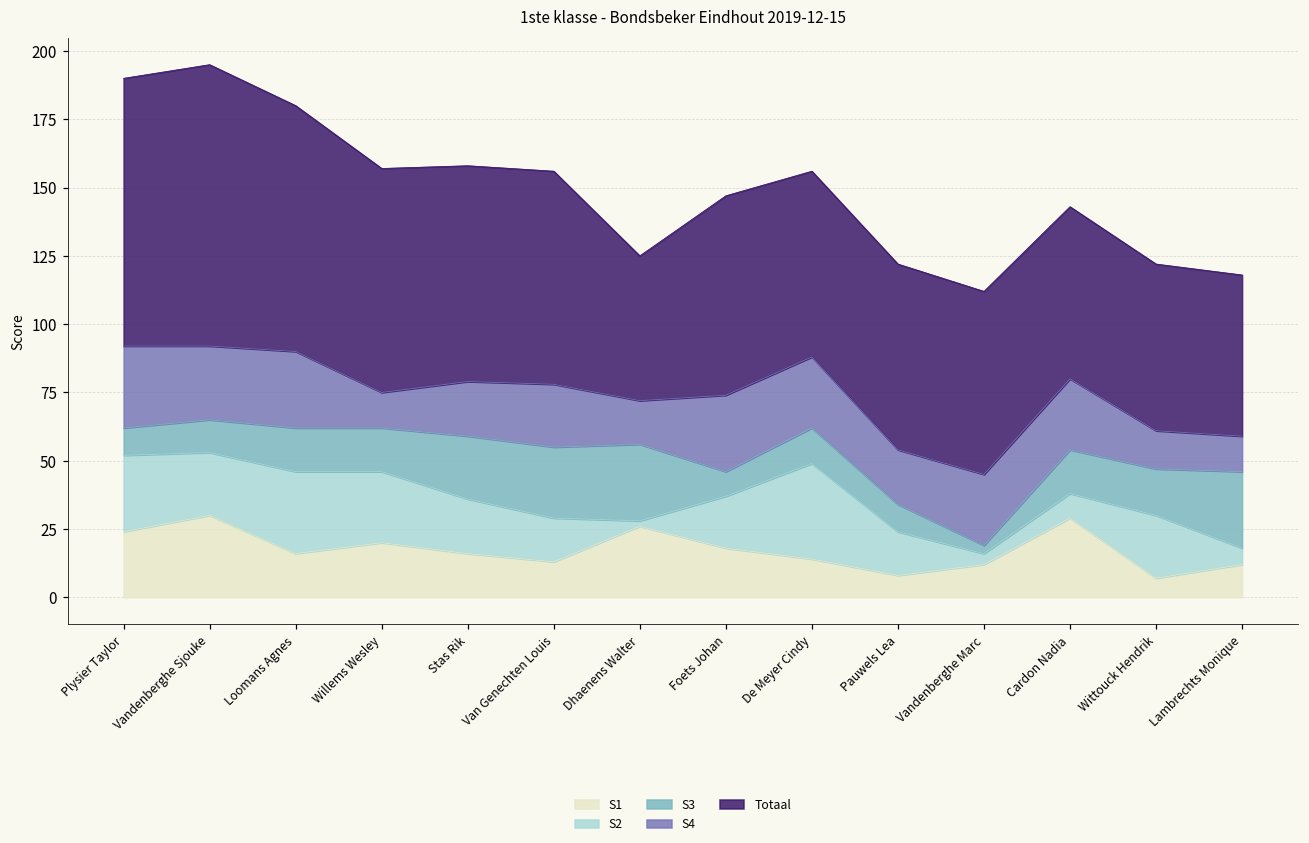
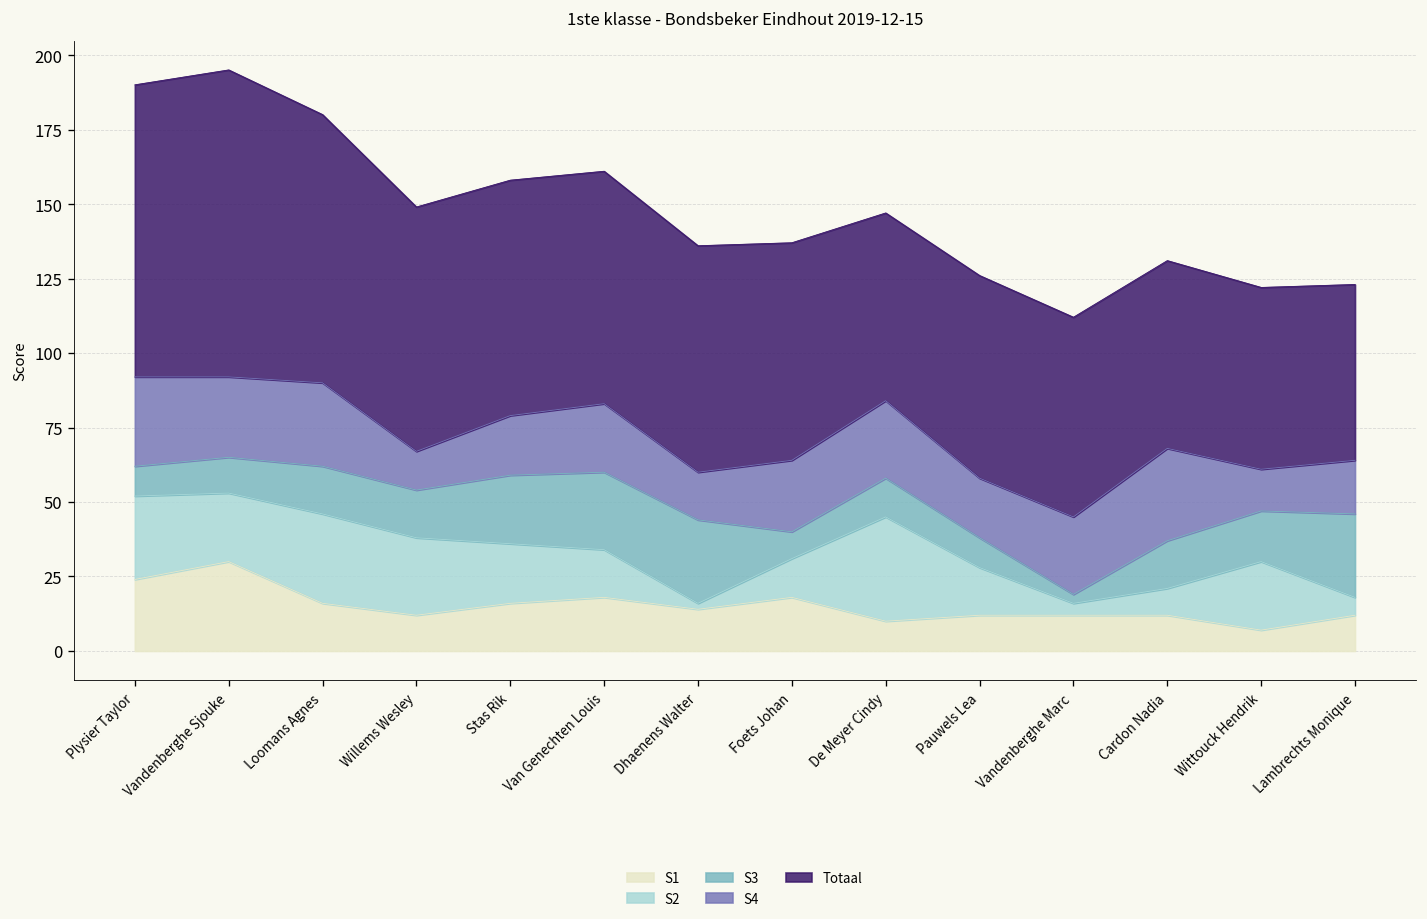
  {
    "S1": {
      "Plysier Taylor": 24,
      "Vandenberghe Sjouke": 30,
      "Loomans Agnes": 16,
-     "Willems Wesley": 20,
+     "Willems Wesley": 12,
      "Stas Rik": 16,
-     "Van Genechten Louis": 13,
-     "Dhaenens Walter": 26,
+     "Van Genechten Louis": 18,
+     "Dhaenens Walter": 14,
      "Foets Johan": 18,
-     "De Meyer Cindy": 14,
-     "Pauwels Lea": 8,
+     "De Meyer Cindy": 10,
+     "Pauwels Lea": 12,
      "Vandenberghe Marc": 12,
-     "Cardon Nadia": 29,
+     "Cardon Nadia": 12,
      "Wittouck Hendrik": 7,
      "Lambrechts Monique": 12
    },
    "S2": {
      "Plysier Taylor": 28,
      "Vandenberghe Sjouke": 23,
      "Loomans Agnes": 30,
      "Willems Wesley": 26,
      "Stas Rik": 20,
      "Van Genechten Louis": 16,
      "Dhaenens Walter": 2,
-     "Foets Johan": 19,
+     "Foets Johan": 13,
      "De Meyer Cindy": 35,
      "Pauwels Lea": 16,
      "Vandenberghe Marc": 4,
      "Cardon Nadia": 9,
      "Wittouck Hendrik": 23,
      "Lambrechts Monique": 6
    },
    "S3": {
      "Plysier Taylor": 10,
      "Vandenberghe Sjouke": 12,
      "Loomans Agnes": 16,
      "Willems Wesley": 16,
      "Stas Rik": 23,
      "Van Genechten Louis": 26,
      "Dhaenens Walter": 28,
      "Foets Johan": 9,
      "De Meyer Cindy": 13,
      "Pauwels Lea": 10,
      "Vandenberghe Marc": 3,
      "Cardon Nadia": 16,
      "Wittouck Hendrik": 17,
      "Lambrechts Monique": 28
    },
    "S4": {
      "Plysier Taylor": 30,
      "Vandenberghe Sjouke": 27,
      "Loomans Agnes": 28,
      "Willems Wesley": 13,
      "Stas Rik": 20,
      "Van Genechten Louis": 23,
      "Dhaenens Walter": 16,
-     "Foets Johan": 28,
+     "Foets Johan": 24,
      "De Meyer Cindy": 26,
      "Pauwels Lea": 20,
      "Vandenberghe Marc": 26,
-     "Cardon Nadia": 26,
+     "Cardon Nadia": 31,
      "Wittouck Hendrik": 14,
-     "Lambrechts Monique": 13
+     "Lambrechts Monique": 18
    },
    "Totaal": {
      "Plysier Taylor": 98,
      "Vandenberghe Sjouke": 103,
      "Loomans Agnes": 90,
      "Willems Wesley": 82,
      "Stas Rik": 79,
      "Van Genechten Louis": 78,
-     "Dhaenens Walter": 53,
+     "Dhaenens Walter": 76,
      "Foets Johan": 73,
-     "De Meyer Cindy": 68,
+     "De Meyer Cindy": 63,
      "Pauwels Lea": 68,
      "Vandenberghe Marc": 67,
      "Cardon Nadia": 63,
      "Wittouck Hendrik": 61,
      "Lambrechts Monique": 59
    }
  }
